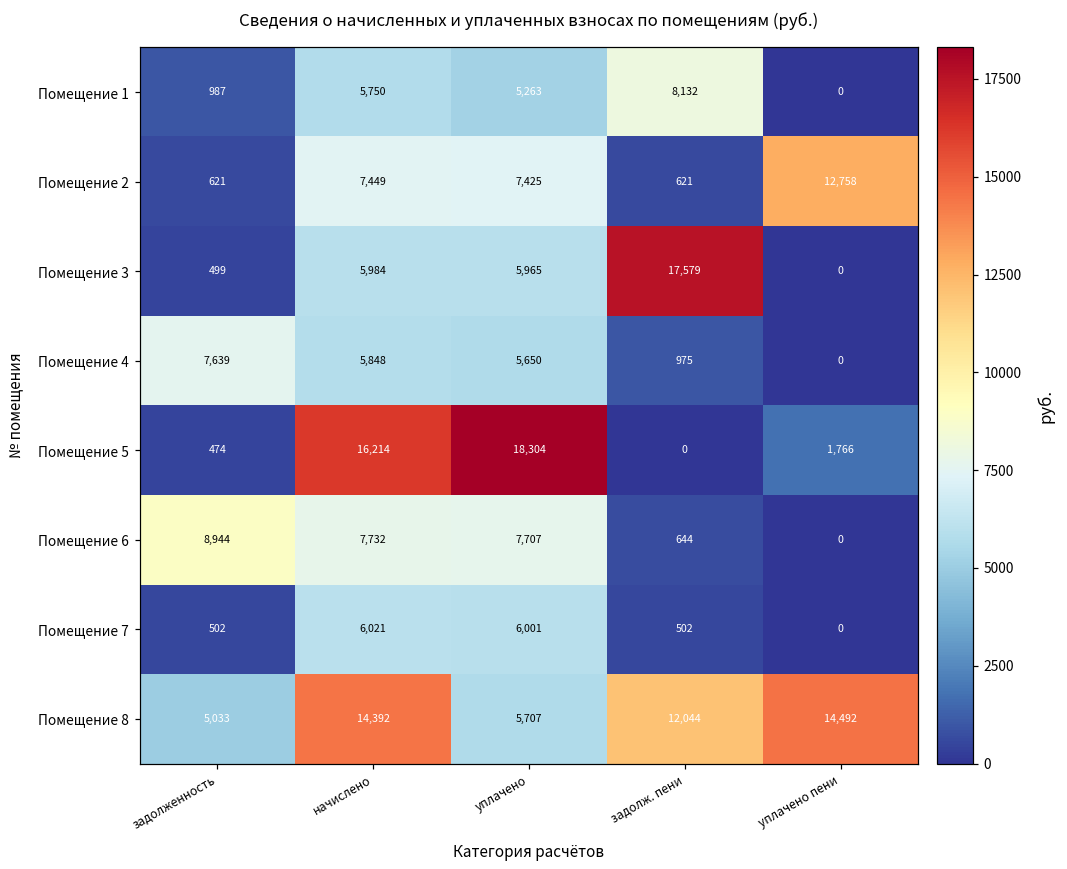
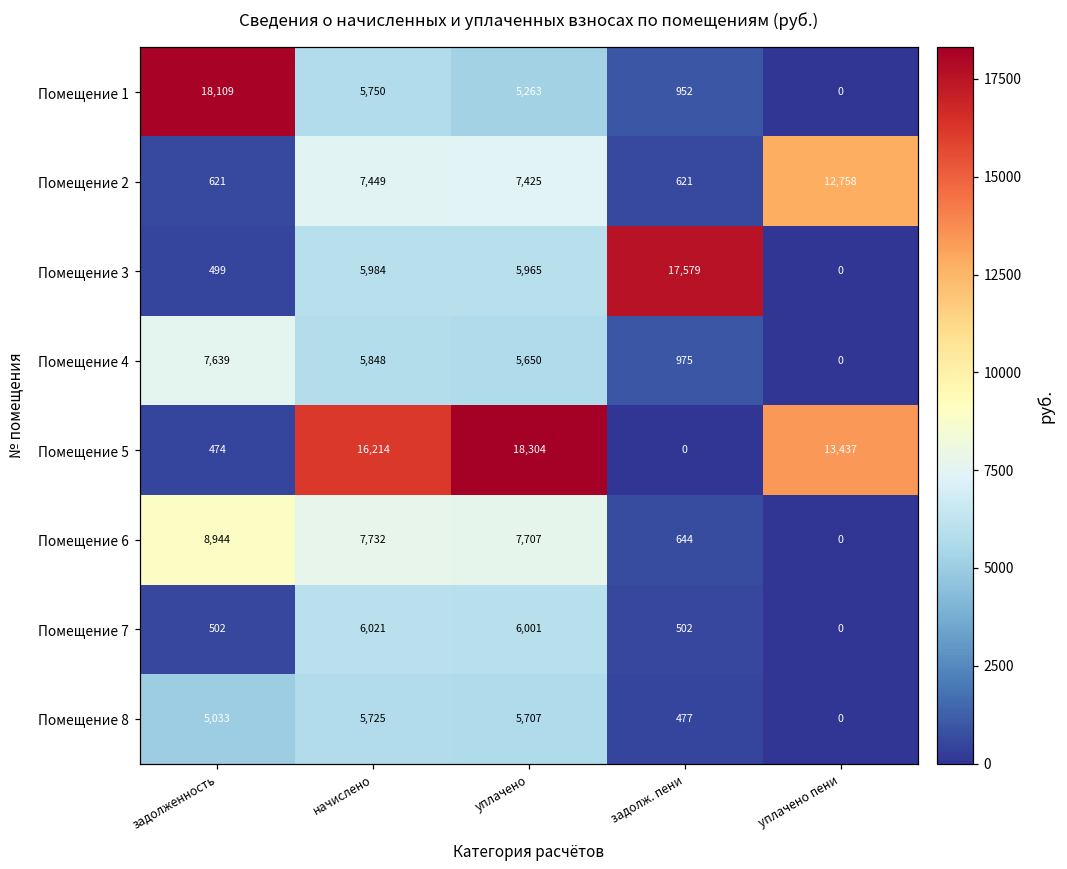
  {
    "Помещение 1": {
-     "задолженность": "987",
+     "задолженность": "18,109",
      "начислено": "5,750",
      "уплачено": "5,263",
-     "задолж. пени": "8,132",
+     "задолж. пени": "952",
      "уплачено пени": "0"
    },
    "Помещение 2": {
      "задолженность": "621",
      "начислено": "7,449",
      "уплачено": "7,425",
      "задолж. пени": "621",
      "уплачено пени": "12,758"
    },
    "Помещение 3": {
      "задолженность": "499",
      "начислено": "5,984",
      "уплачено": "5,965",
      "задолж. пени": "17,579",
      "уплачено пени": "0"
    },
    "Помещение 4": {
      "задолженность": "7,639",
      "начислено": "5,848",
      "уплачено": "5,650",
      "задолж. пени": "975",
      "уплачено пени": "0"
    },
    "Помещение 5": {
      "задолженность": "474",
      "начислено": "16,214",
      "уплачено": "18,304",
      "задолж. пени": "0",
-     "уплачено пени": "1,766"
+     "уплачено пени": "13,437"
    },
    "Помещение 6": {
      "задолженность": "8,944",
      "начислено": "7,732",
      "уплачено": "7,707",
      "задолж. пени": "644",
      "уплачено пени": "0"
    },
    "Помещение 7": {
      "задолженность": "502",
      "начислено": "6,021",
      "уплачено": "6,001",
      "задолж. пени": "502",
      "уплачено пени": "0"
    },
    "Помещение 8": {
      "задолженность": "5,033",
-     "начислено": "14,392",
+     "начислено": "5,725",
      "уплачено": "5,707",
-     "задолж. пени": "12,044",
-     "уплачено пени": "14,492"
+     "задолж. пени": "477",
+     "уплачено пени": "0"
    }
  }
